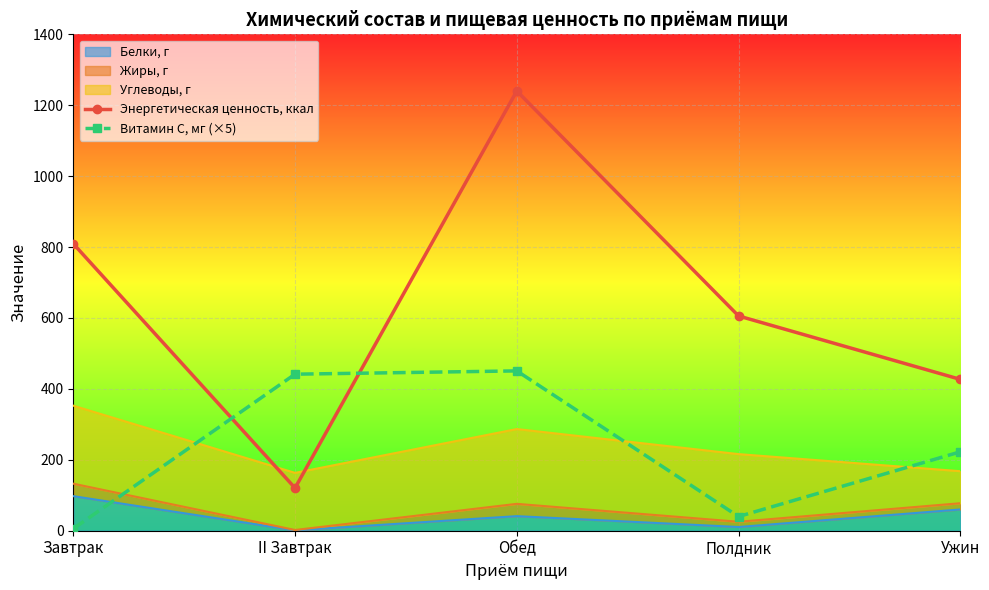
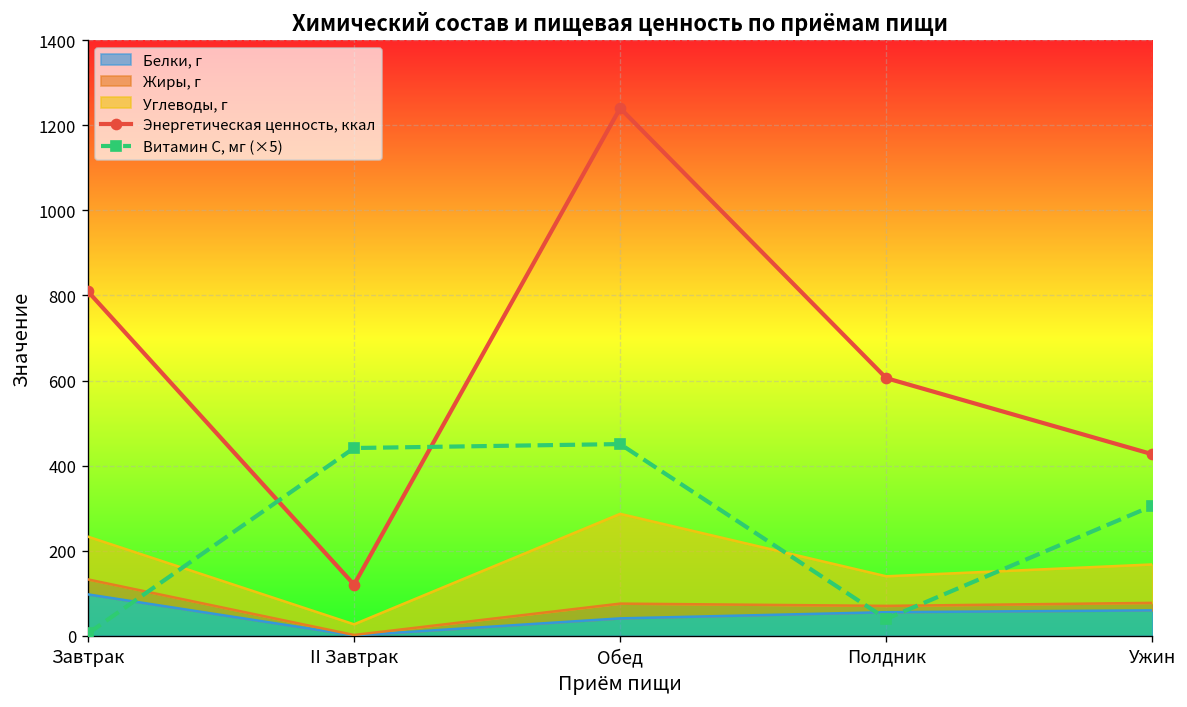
  {
    "Белки, г": {
      "Завтрак": 100,
      "Обед": 40,
-     "Полдник": 10,
+     "Полдник": 60,
      "Ужин": 60
    },
    "Углеводы, г": {
-     "Завтрак": 220,
-     "II Завтрак": 160,
-     "Полдник": 190
+     "Завтрак": 100,
+     "II Завтрак": 30,
+     "Полдник": 70
    },
    "Витамин С, мг (×5)": {
      "Завтрак": 10,
      "II Завтрак": 440,
      "Обед": 450,
      "Полдник": 40,
-     "Ужин": 220
+     "Ужин": 310
    }
  }
